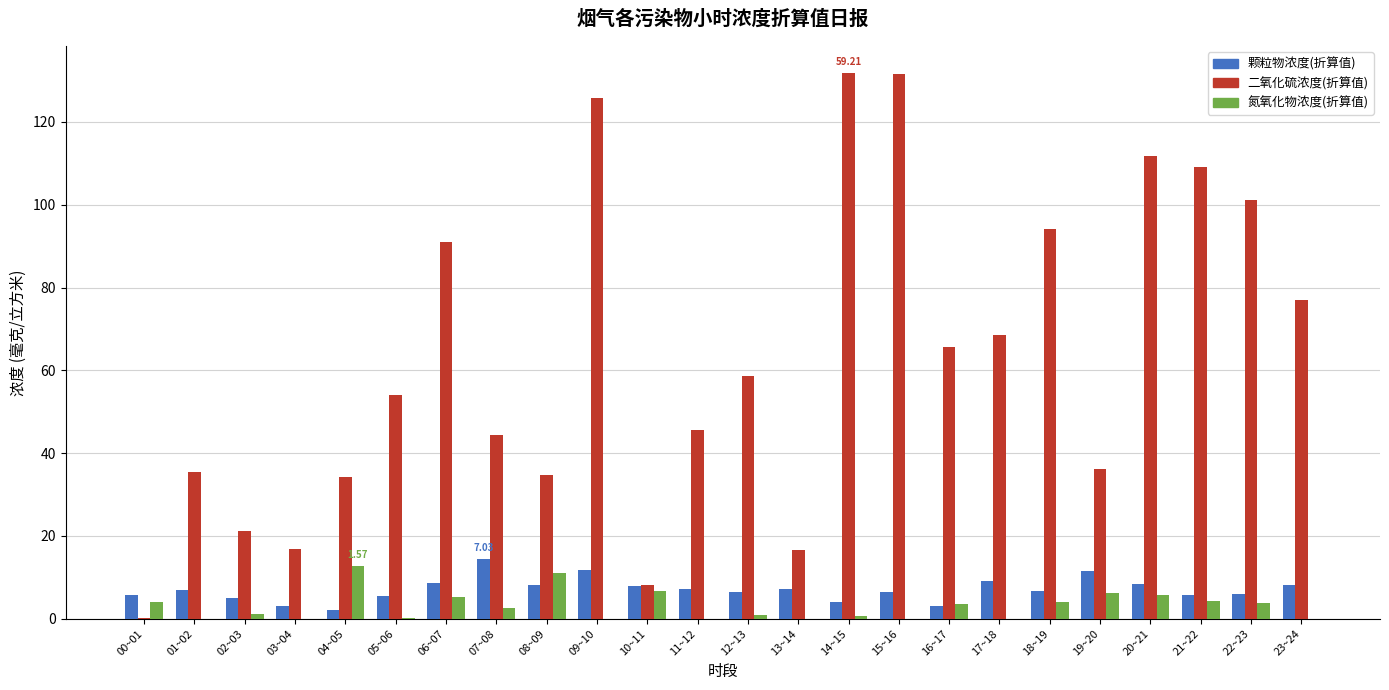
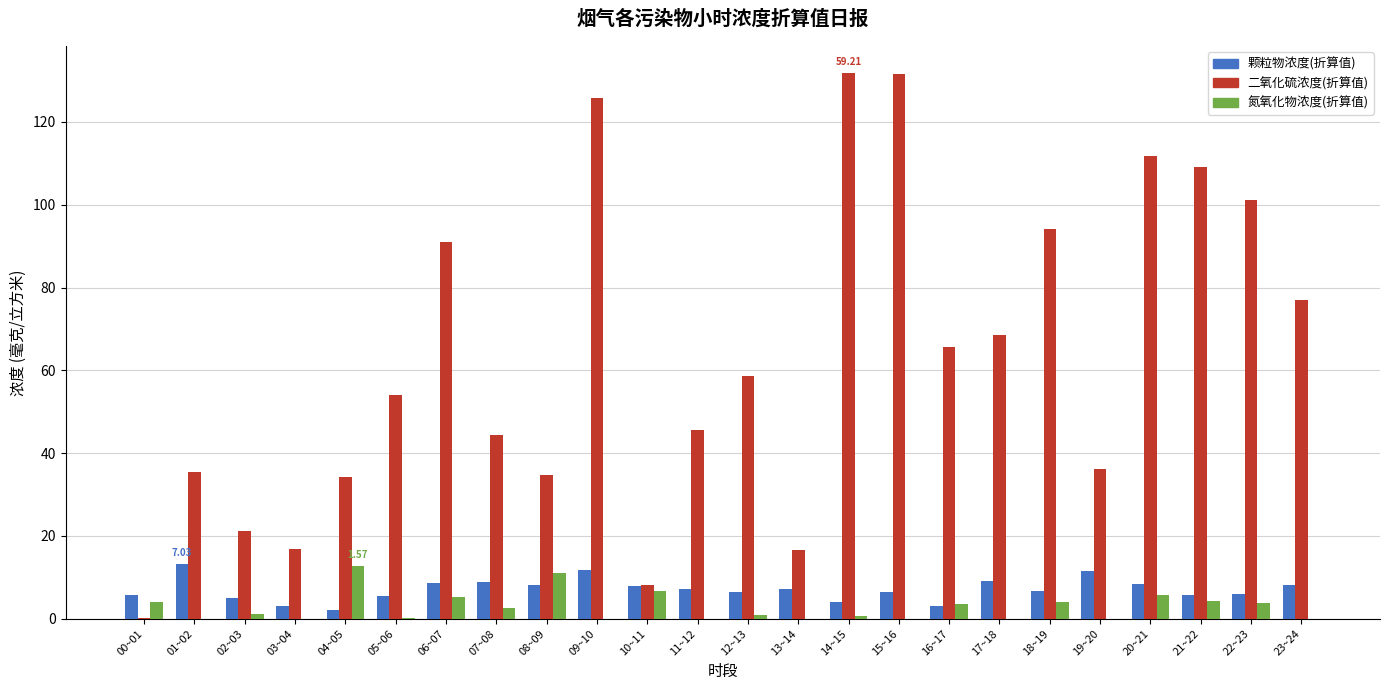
  {
    "颗粒物浓度(折算值)": {
      "00~01": 6,
-     "01~02": 7,
+     "01~02": 13,
      "02~03": 5,
      "03~04": 3,
      "04~05": 2,
      "05~06": 6,
      "06~07": 9,
-     "07~08": 14,
+     "07~08": 9,
      "08~09": 8,
      "09~10": 12,
      "10~11": 8,
      "11~12": 7,
      "12~13": 6,
      "13~14": 7,
      "14~15": 4,
      "15~16": 6,
      "16~17": 3,
      "17~18": 9,
      "18~19": 7,
      "19~20": 12,
      "20~21": 8,
      "21~22": 6,
      "22~23": 6,
      "23~24": 8
    },
    "二氧化硫浓度(折算值)": {
      "01~02": 35,
      "02~03": 21,
      "03~04": 17,
      "04~05": 34,
      "05~06": 54,
      "06~07": 91,
      "07~08": 44,
      "08~09": 35,
      "09~10": 126,
      "10~11": 8,
      "11~12": 46,
      "12~13": 59,
      "13~14": 17,
      "15~16": 132,
      "16~17": 66,
      "17~18": 69,
      "18~19": 94,
      "19~20": 36,
      "20~21": 112,
      "21~22": 109,
      "22~23": 101,
      "23~24": 77
    },
    "氮氧化物浓度(折算值)": {
      "00~01": 4,
      "02~03": 1,
      "06~07": 5,
      "07~08": 3,
      "08~09": 11,
      "10~11": 7,
      "12~13": 1,
      "14~15": 1,
      "15~16": 0,
      "16~17": 4,
      "17~18": 0,
      "18~19": 4,
-     "19~20": 6,
+     "19~20": 0,
      "20~21": 6,
      "21~22": 4,
      "22~23": 4,
      "23~24": 0
    }
  }
